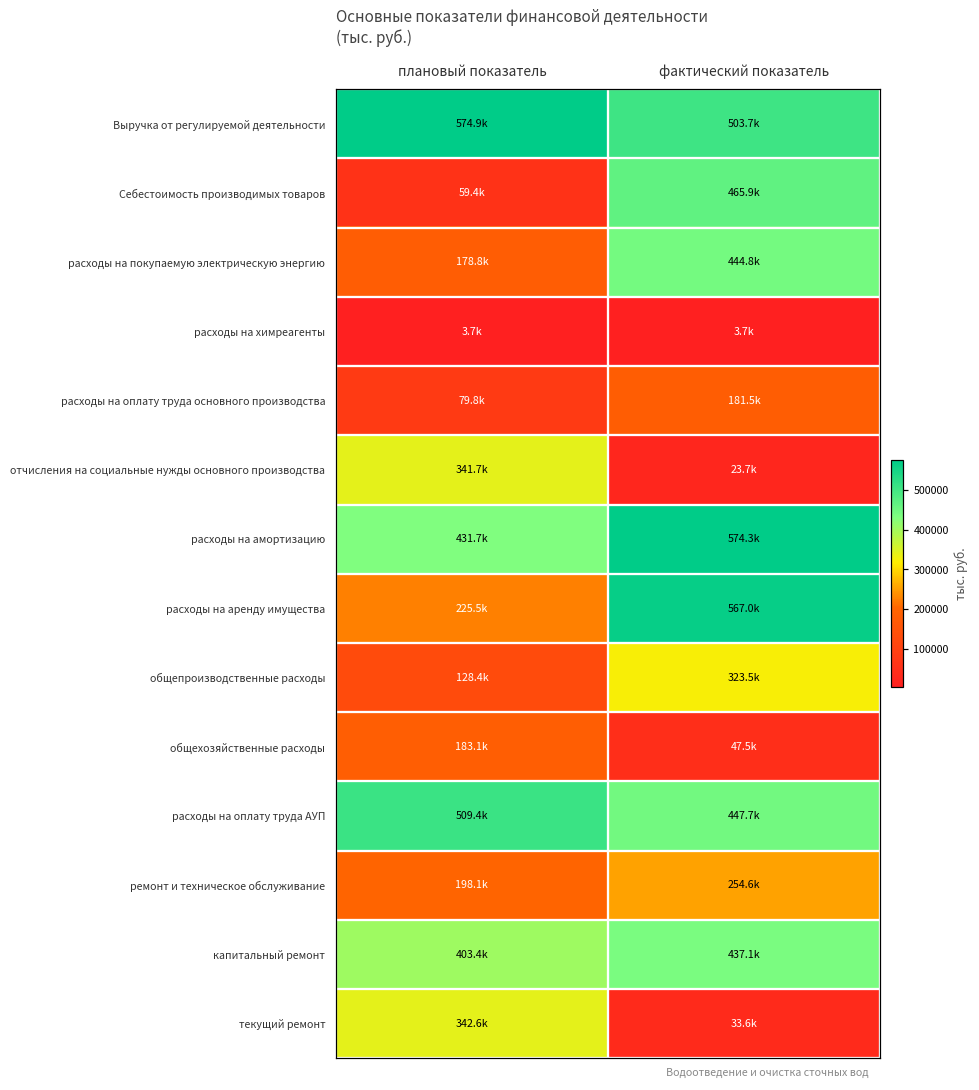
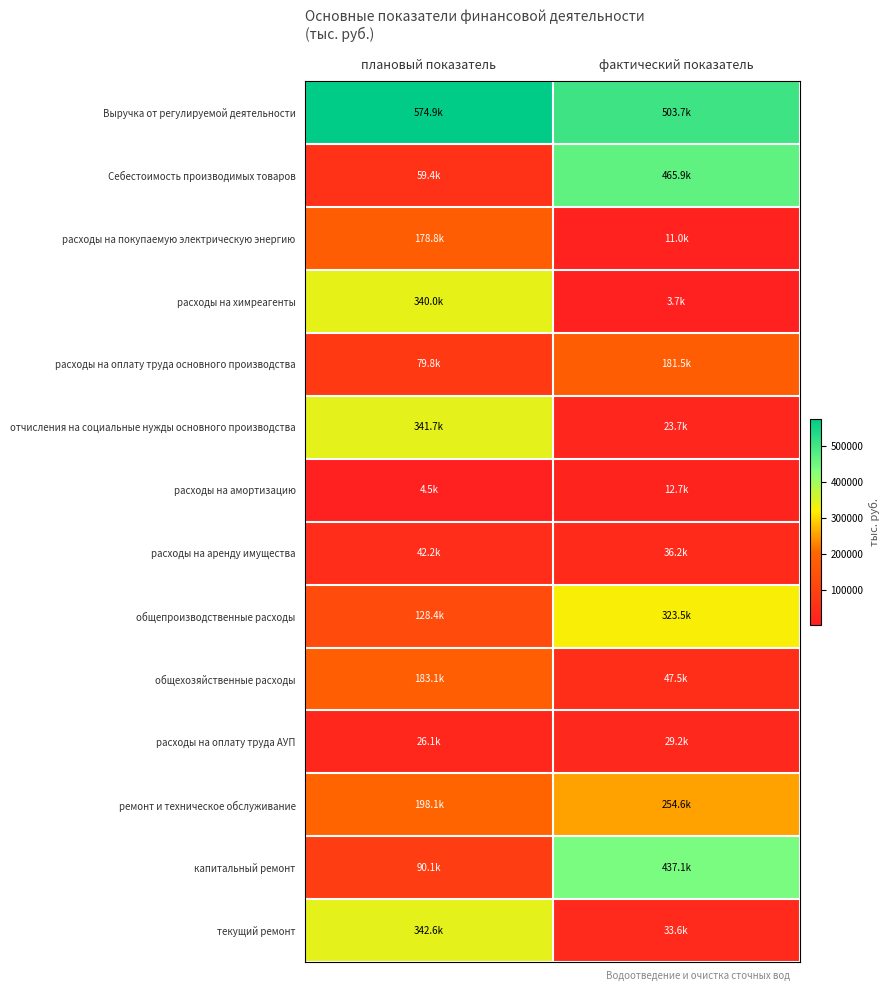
  {
    "Выручка от регулируемой деятельности": {
      "плановый показатель": "574.9k",
      "фактический показатель": "503.7k"
    },
    "Себестоимость производимых товаров": {
      "плановый показатель": "59.4k",
      "фактический показатель": "465.9k"
    },
    "расходы на покупаемую электрическую энергию": {
      "плановый показатель": "178.8k",
-     "фактический показатель": "444.8k"
+     "фактический показатель": "11.0k"
    },
    "расходы на химреагенты": {
-     "плановый показатель": "3.7k",
+     "плановый показатель": "340.0k",
      "фактический показатель": "3.7k"
    },
    "расходы на оплату труда основного производства": {
      "плановый показатель": "79.8k",
      "фактический показатель": "181.5k"
    },
    "отчисления на социальные нужды основного производства": {
      "плановый показатель": "341.7k",
      "фактический показатель": "23.7k"
    },
    "расходы на амортизацию": {
-     "плановый показатель": "431.7k",
-     "фактический показатель": "574.3k"
+     "плановый показатель": "4.5k",
+     "фактический показатель": "12.7k"
    },
    "расходы на аренду имущества": {
-     "плановый показатель": "225.5k",
-     "фактический показатель": "567.0k"
+     "плановый показатель": "42.2k",
+     "фактический показатель": "36.2k"
    },
    "общепроизводственные расходы": {
      "плановый показатель": "128.4k",
      "фактический показатель": "323.5k"
    },
    "общехозяйственные расходы": {
      "плановый показатель": "183.1k",
      "фактический показатель": "47.5k"
    },
    "расходы на оплату труда АУП": {
-     "плановый показатель": "509.4k",
-     "фактический показатель": "447.7k"
+     "плановый показатель": "26.1k",
+     "фактический показатель": "29.2k"
    },
    "ремонт и техническое обслуживание": {
      "плановый показатель": "198.1k",
      "фактический показатель": "254.6k"
    },
    "капитальный ремонт": {
-     "плановый показатель": "403.4k",
+     "плановый показатель": "90.1k",
      "фактический показатель": "437.1k"
    },
    "текущий ремонт": {
      "плановый показатель": "342.6k",
      "фактический показатель": "33.6k"
    }
  }
